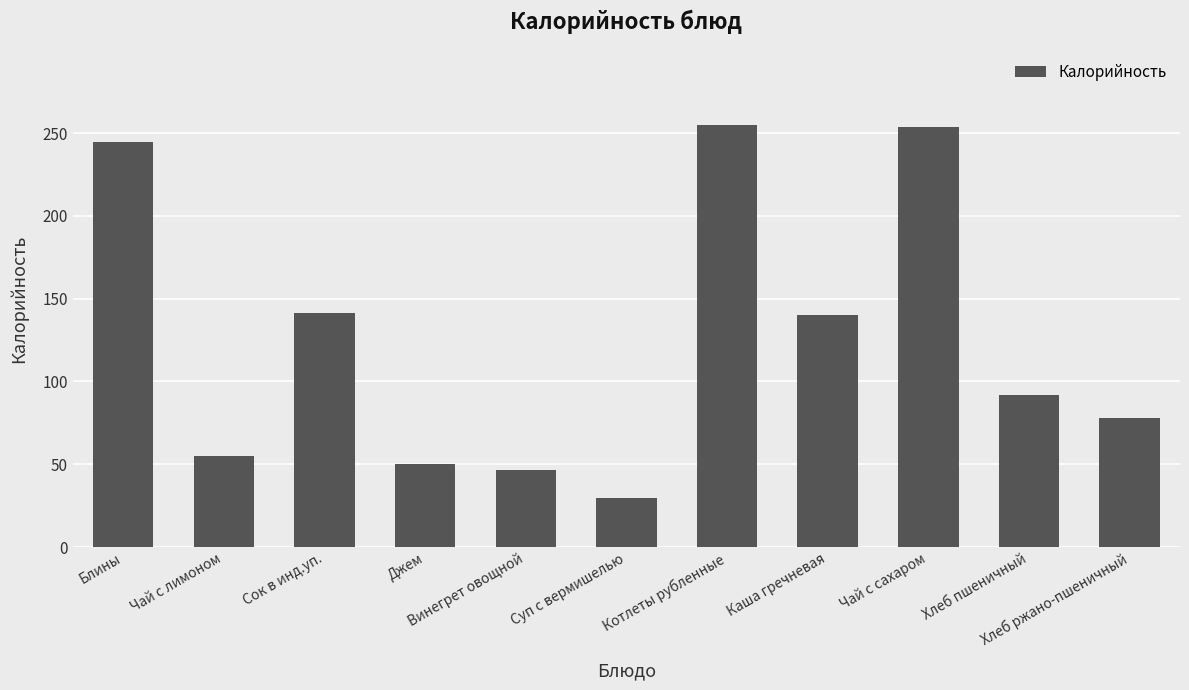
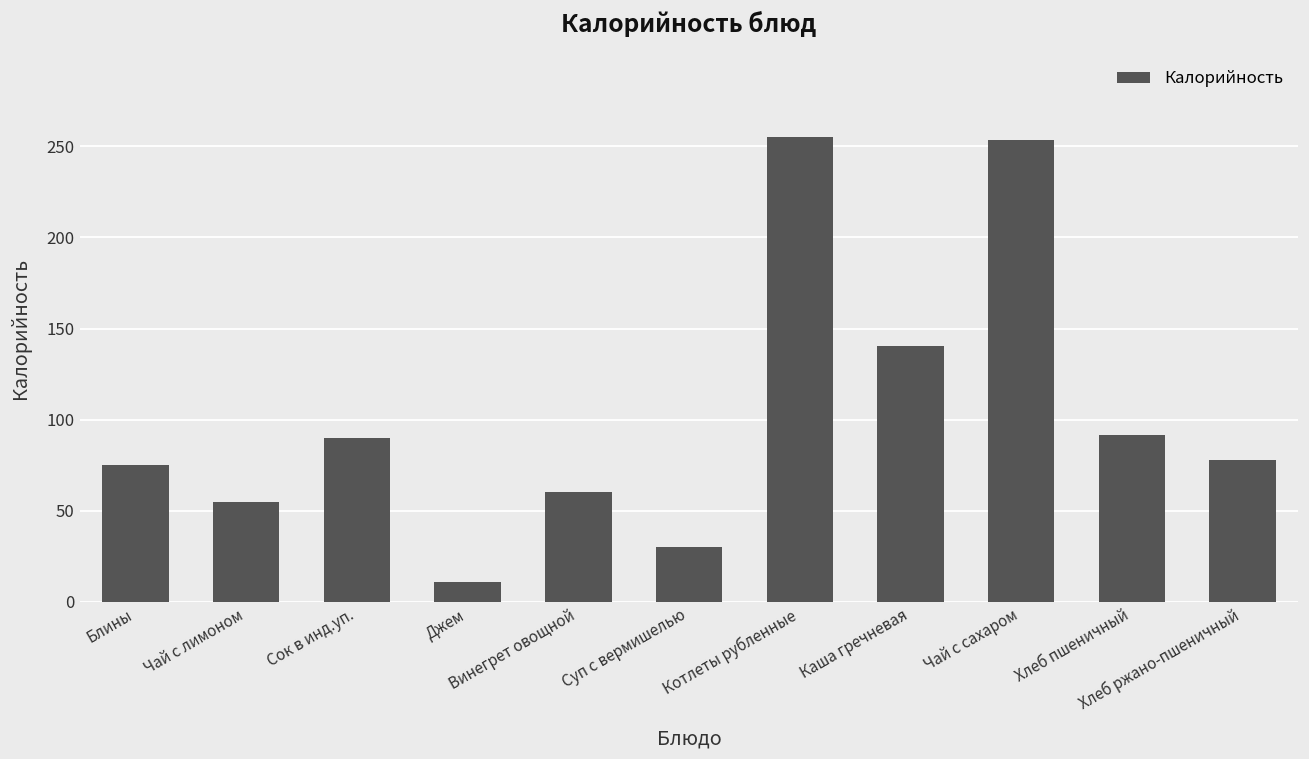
  {
-   "Блины": 245,
+   "Блины": 75,
    "Чай с лимоном": 55,
-   "Сок в инд.уп.": 141,
-   "Джем": 50,
-   "Винегрет овощной": 47,
+   "Сок в инд.уп.": 90,
+   "Джем": 11,
+   "Винегрет овощной": 61,
    "Суп с вермишелью": 30,
    "Котлеты рубленные": 255,
    "Каша гречневая": 140,
    "Чай с сахаром": 254,
    "Хлеб пшеничный": 92,
    "Хлеб ржано-пшеничный": 78
  }
